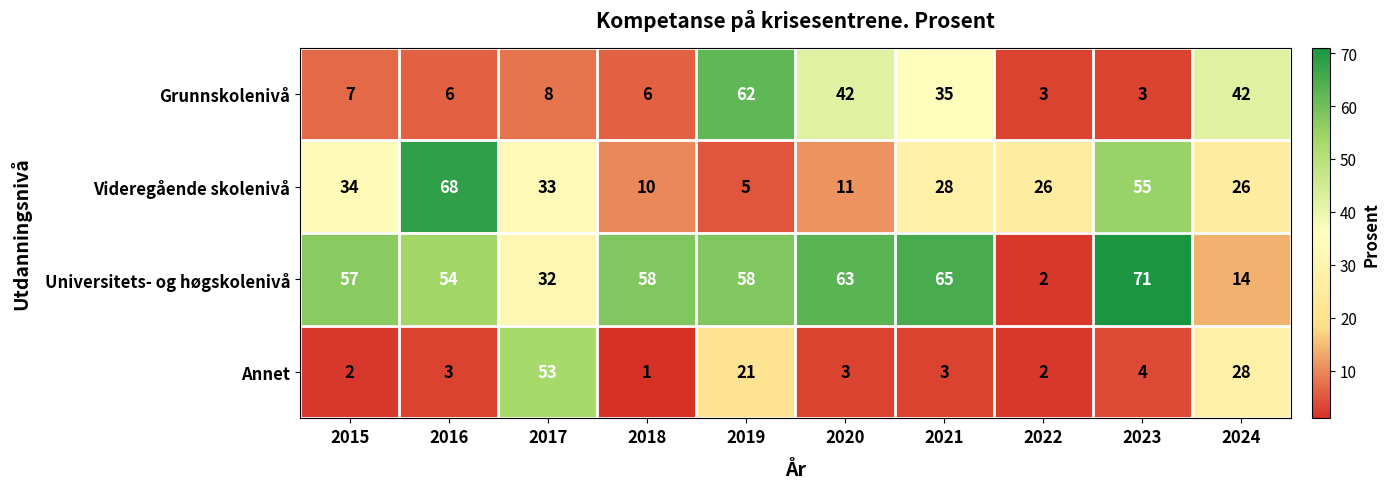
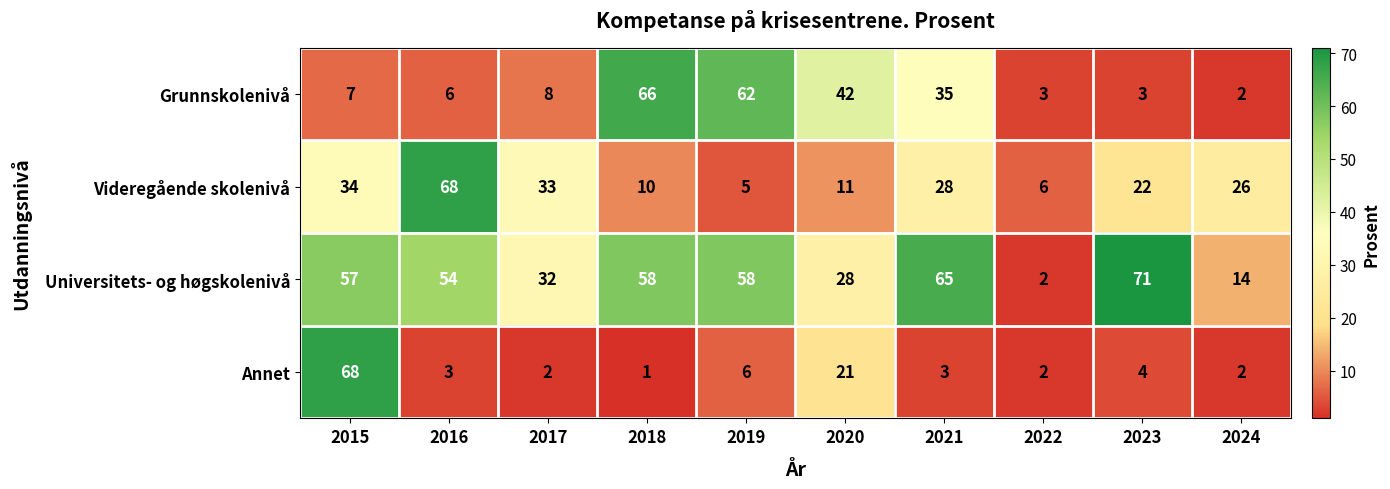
  {
    "Grunnskolenivå": {
      "2015": 7,
      "2016": 6,
      "2017": 8,
-     "2018": 6,
+     "2018": 66,
      "2019": 62,
      "2020": 42,
      "2021": 35,
      "2022": 3,
      "2023": 3,
-     "2024": 42
+     "2024": 2
    },
    "Videregående skolenivå": {
      "2015": 34,
      "2016": 68,
      "2017": 33,
      "2018": 10,
      "2019": 5,
      "2020": 11,
      "2021": 28,
-     "2022": 26,
-     "2023": 55,
+     "2022": 6,
+     "2023": 22,
      "2024": 26
    },
    "Universitets- og høgskolenivå": {
      "2015": 57,
      "2016": 54,
      "2017": 32,
      "2018": 58,
      "2019": 58,
-     "2020": 63,
+     "2020": 28,
      "2021": 65,
      "2022": 2,
      "2023": 71,
      "2024": 14
    },
    "Annet": {
-     "2015": 2,
+     "2015": 68,
      "2016": 3,
-     "2017": 53,
+     "2017": 2,
      "2018": 1,
-     "2019": 21,
-     "2020": 3,
+     "2019": 6,
+     "2020": 21,
      "2021": 3,
      "2022": 2,
      "2023": 4,
-     "2024": 28
+     "2024": 2
    }
  }
